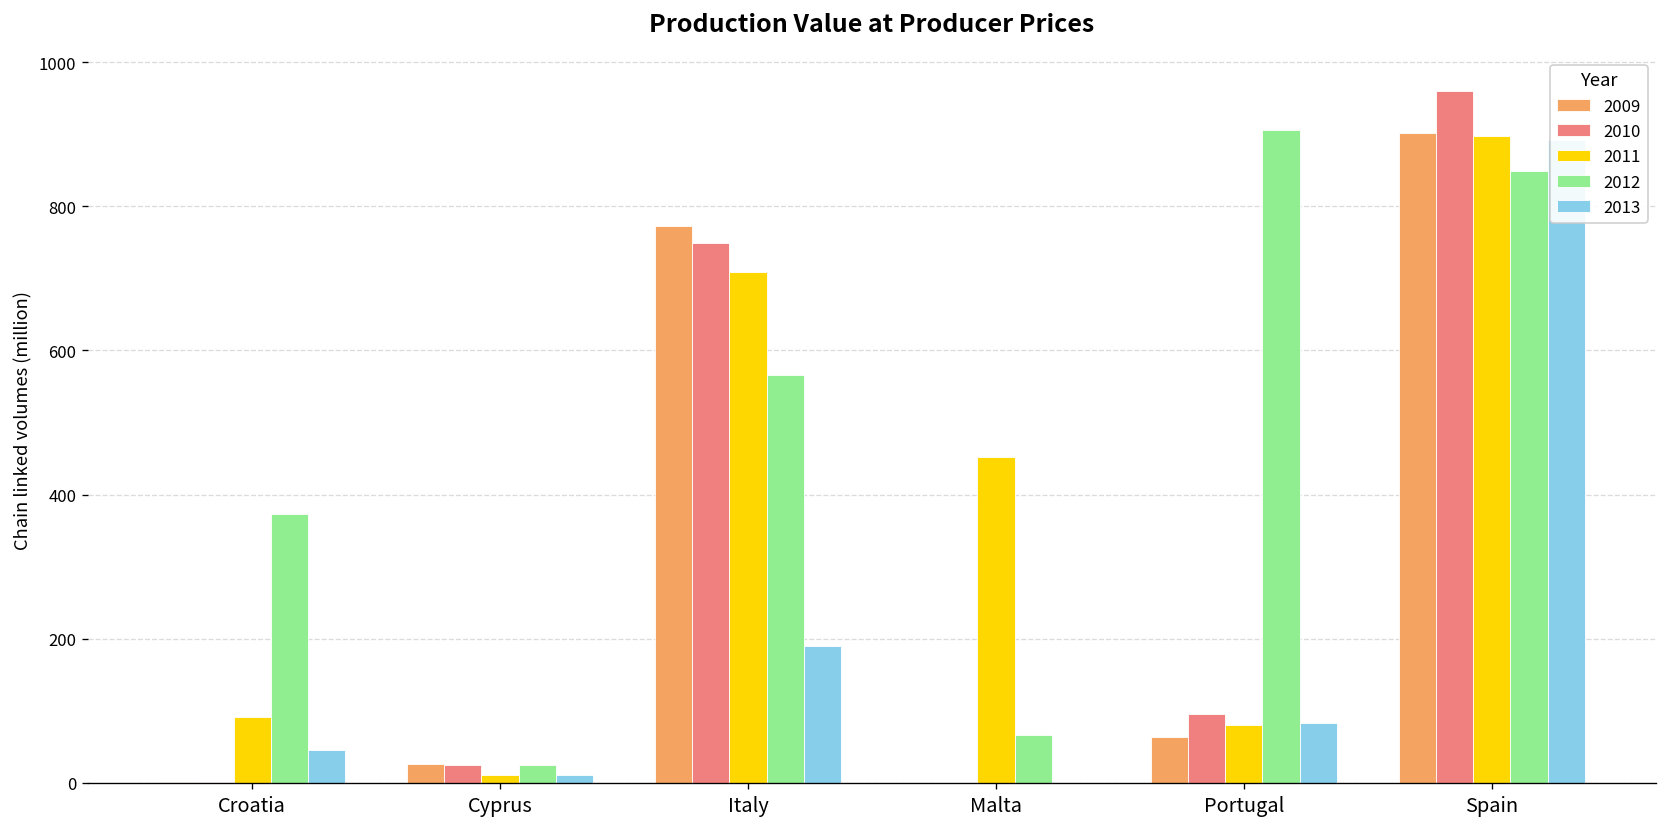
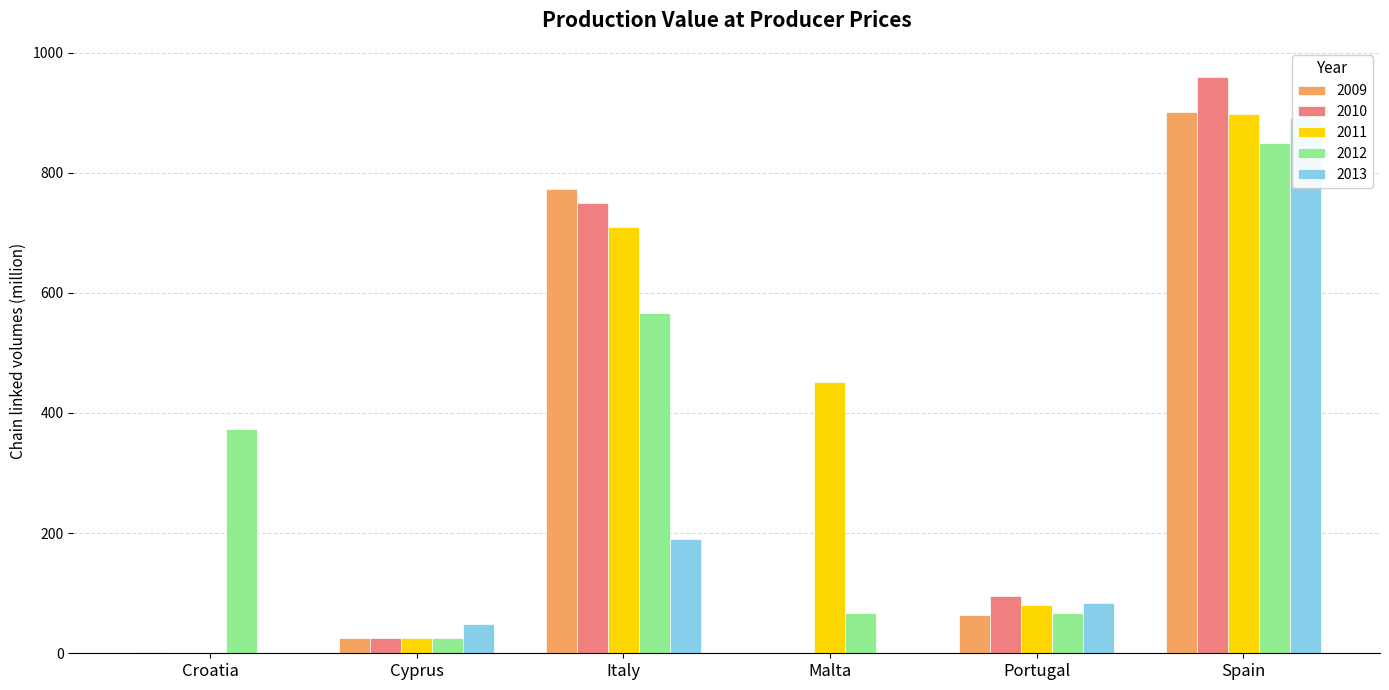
  {
    "2011": {
-     "Croatia": 90,
-     "Cyprus": 10,
+     "Croatia": 0,
+     "Cyprus": 20,
      "Italy": 710,
      "Malta": 450,
      "Portugal": 80,
      "Spain": 900
    },
    "2012": {
      "Croatia": 370,
      "Cyprus": 30,
      "Italy": 570,
      "Malta": 70,
-     "Portugal": 910,
+     "Portugal": 70,
      "Spain": 850
    },
    "2013": {
-     "Croatia": 50,
-     "Cyprus": 10,
+     "Croatia": 0,
+     "Cyprus": 50,
      "Italy": 190,
      "Portugal": 80
    }
  }
